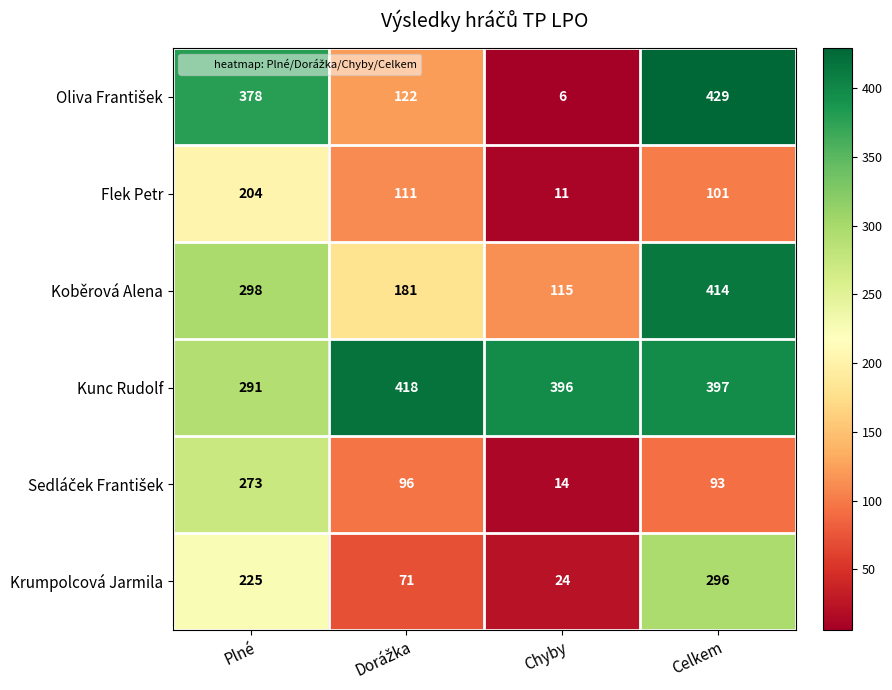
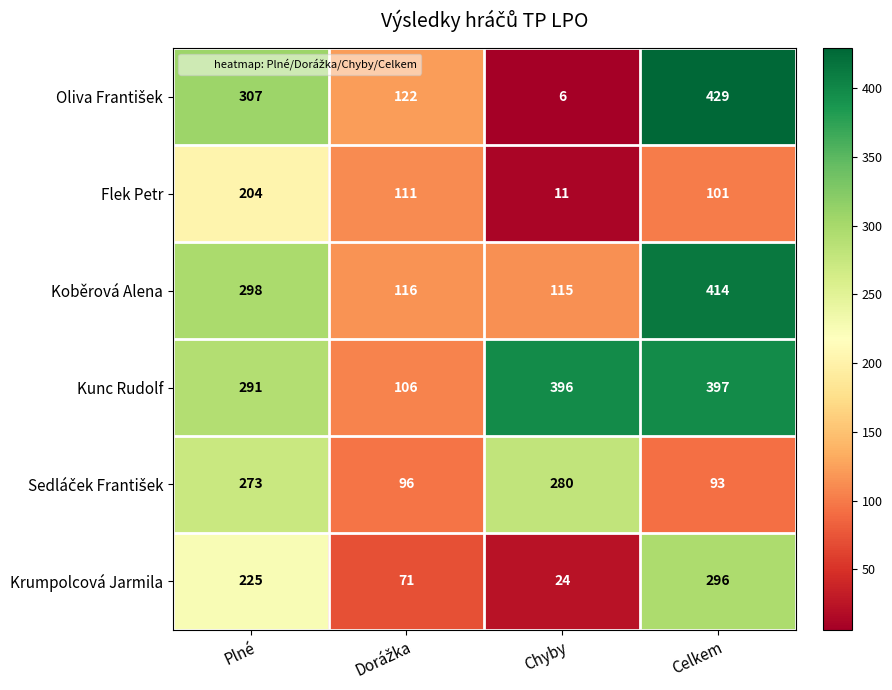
  {
    "Oliva František": {
-     "Plné": 378,
+     "Plné": 307,
      "Dorážka": 122,
      "Chyby": 6,
      "Celkem": 429
    },
    "Flek Petr": {
      "Plné": 204,
      "Dorážka": 111,
      "Chyby": 11,
      "Celkem": 101
    },
    "Koběrová Alena": {
      "Plné": 298,
-     "Dorážka": 181,
+     "Dorážka": 116,
      "Chyby": 115,
      "Celkem": 414
    },
    "Kunc Rudolf": {
      "Plné": 291,
-     "Dorážka": 418,
+     "Dorážka": 106,
      "Chyby": 396,
      "Celkem": 397
    },
    "Sedláček František": {
      "Plné": 273,
      "Dorážka": 96,
-     "Chyby": 14,
+     "Chyby": 280,
      "Celkem": 93
    },
    "Krumpolcová Jarmila": {
      "Plné": 225,
      "Dorážka": 71,
      "Chyby": 24,
      "Celkem": 296
    }
  }
